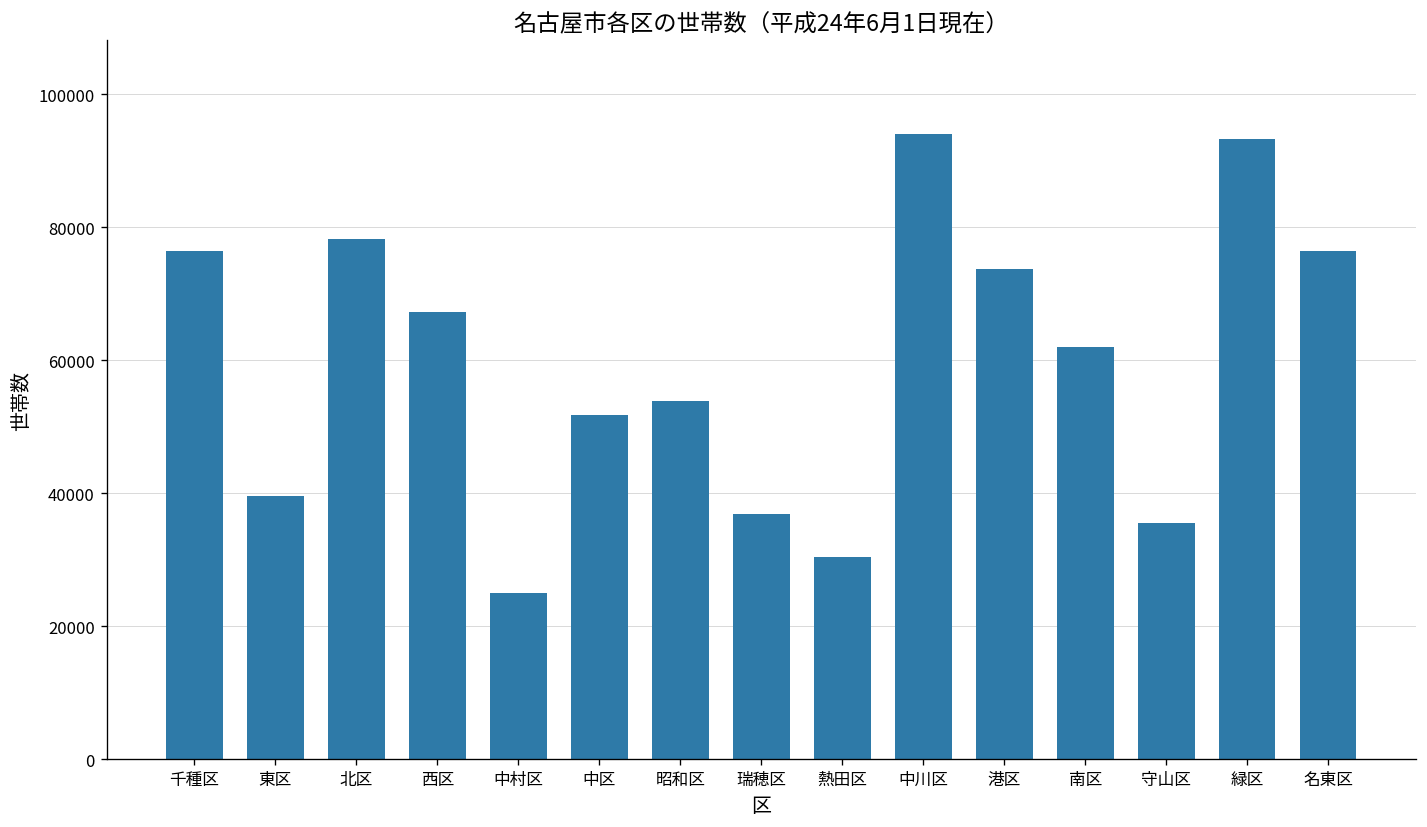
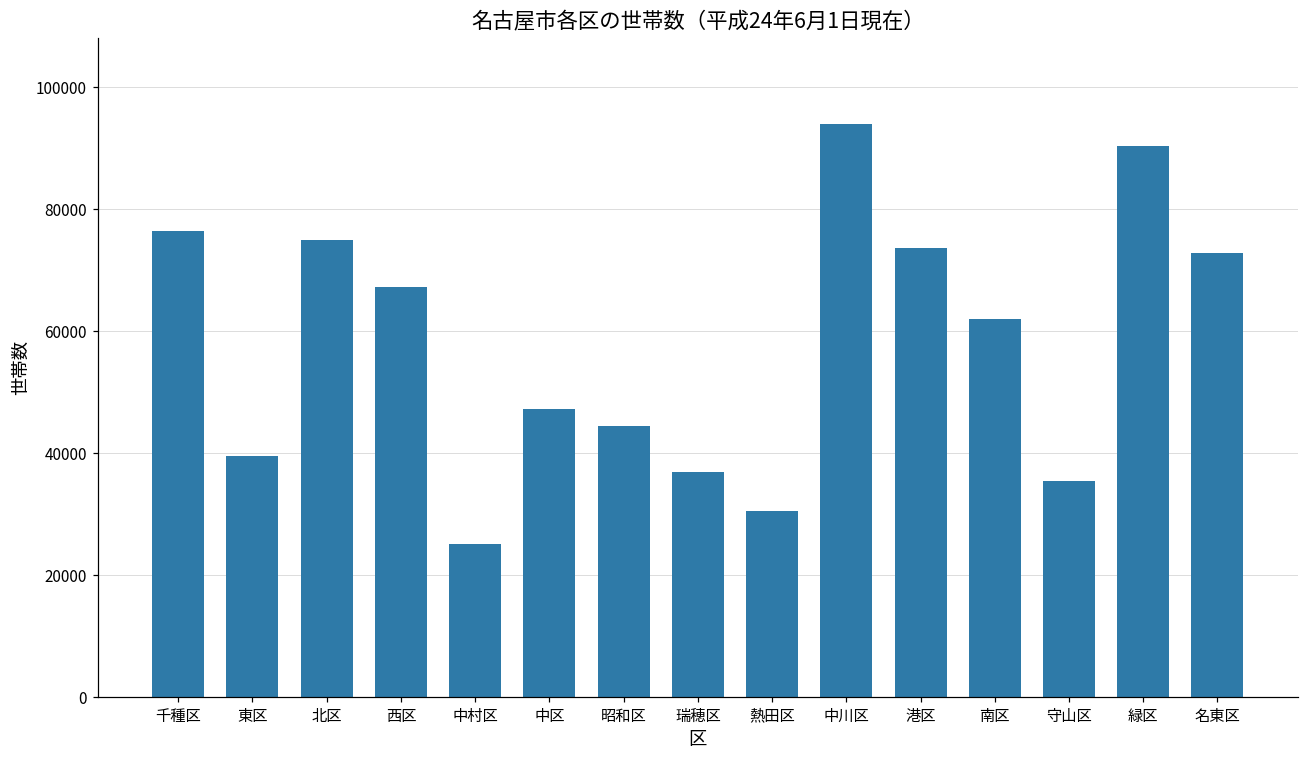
  {
    "千種区": 76000,
    "東区": 40000,
-   "北区": 78000,
+   "北区": 75000,
    "西区": 67000,
    "中村区": 25000,
-   "中区": 52000,
-   "昭和区": 54000,
+   "中区": 47000,
+   "昭和区": 44000,
    "瑞穂区": 37000,
    "熱田区": 30000,
    "中川区": 94000,
    "港区": 74000,
    "南区": 62000,
    "守山区": 35000,
-   "緑区": 93000,
-   "名東区": 76000
+   "緑区": 90000,
+   "名東区": 73000
  }
